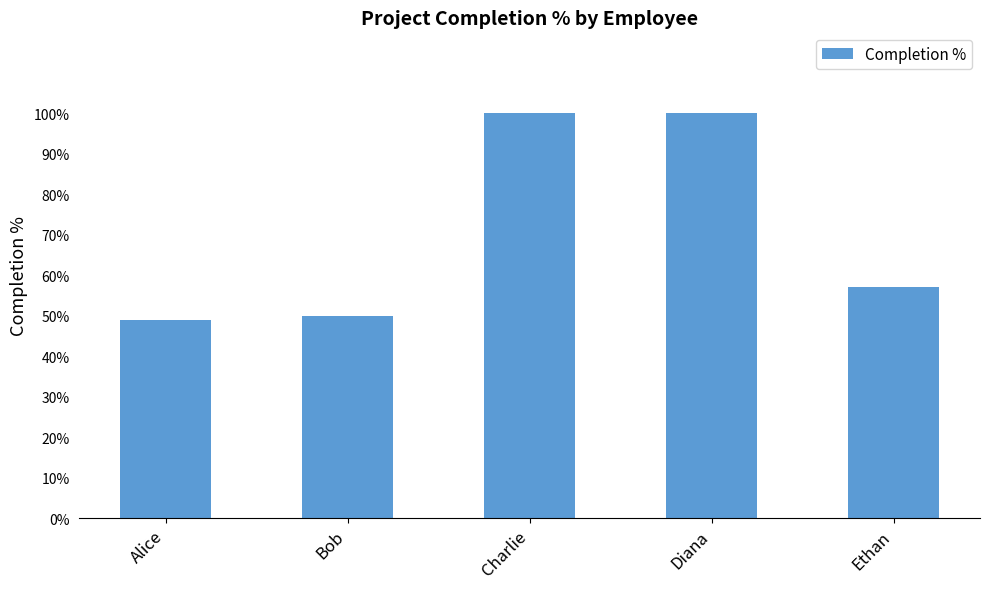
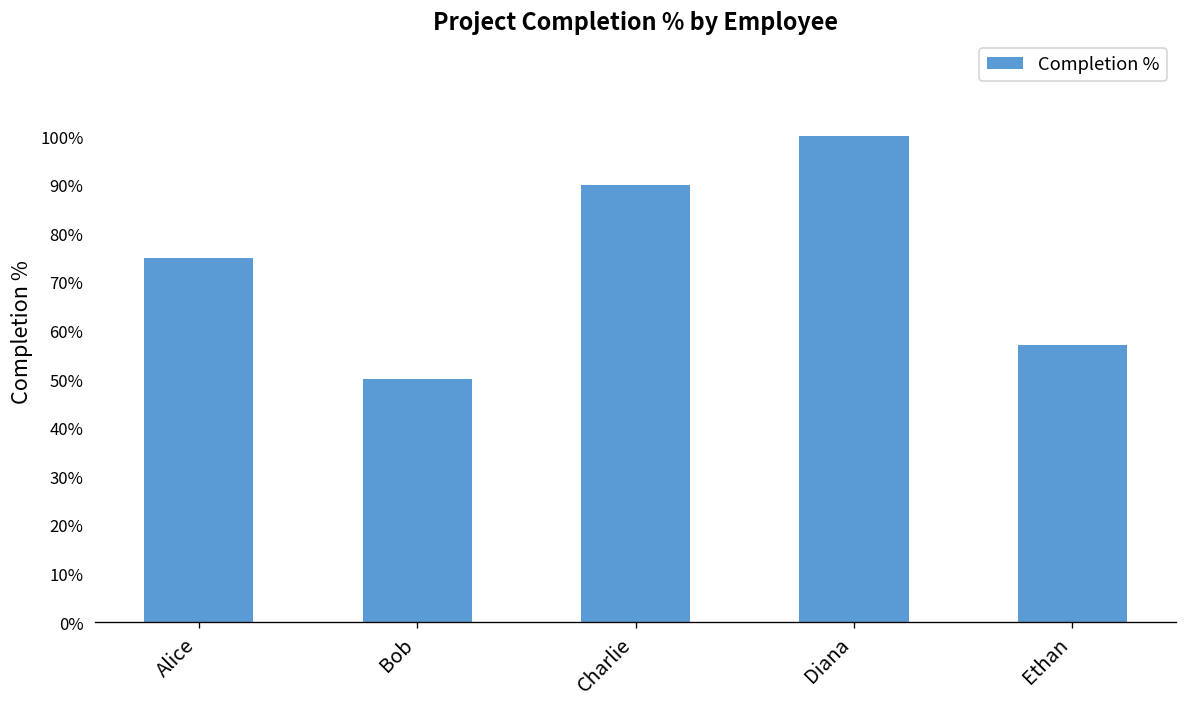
  {
-   "Alice": "49%",
+   "Alice": "75%",
    "Bob": "50%",
-   "Charlie": "100%",
+   "Charlie": "90%",
    "Diana": "100%",
    "Ethan": "57%"
  }
